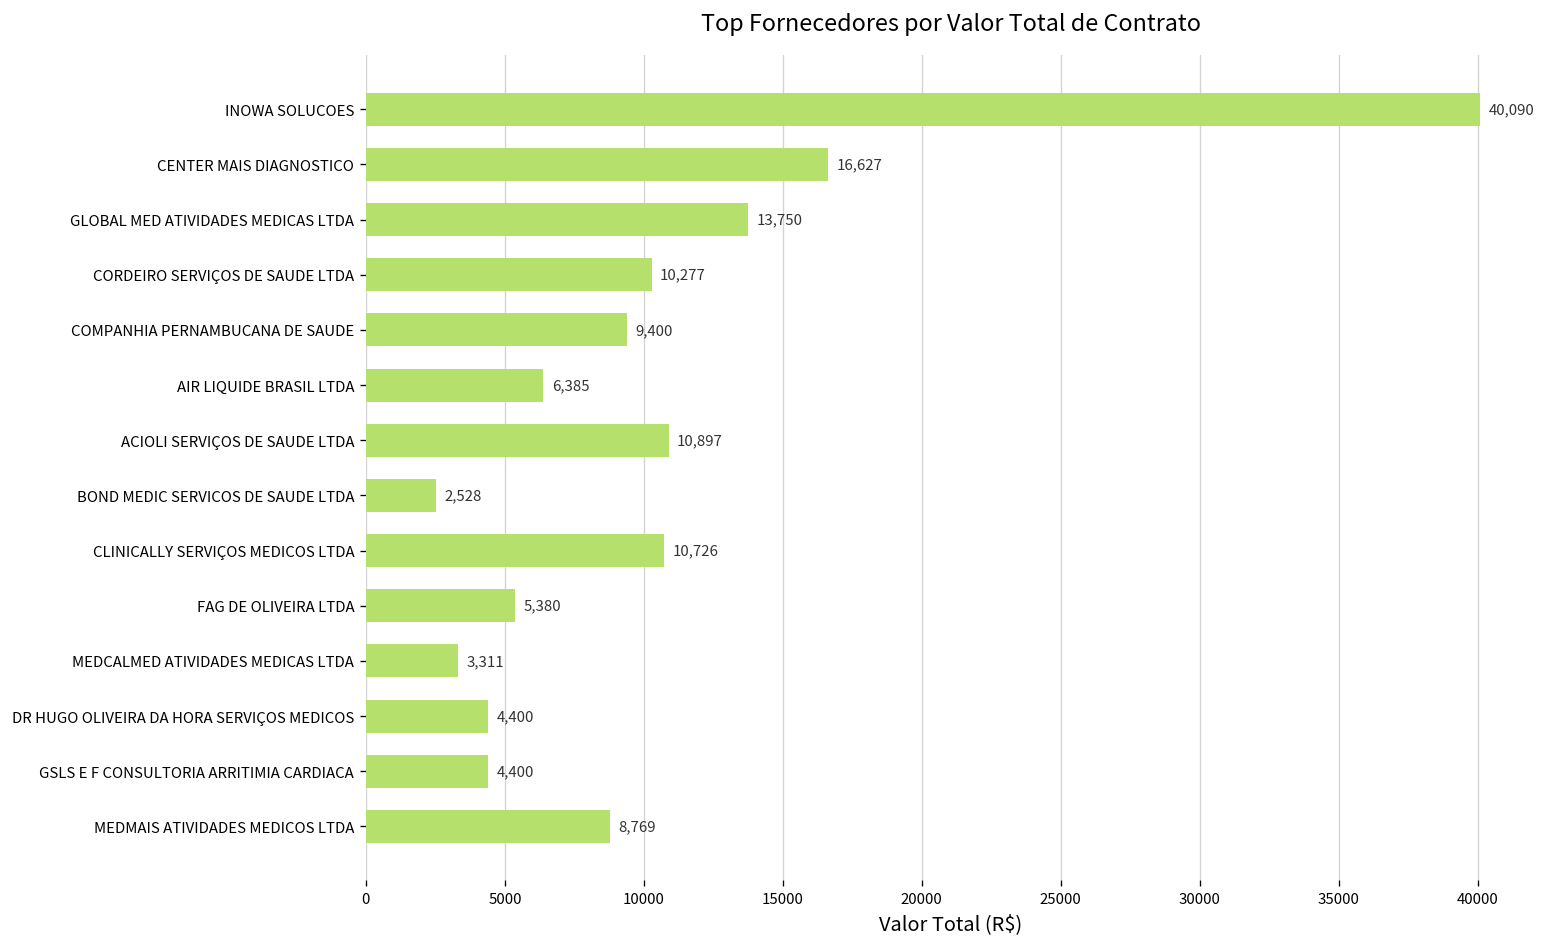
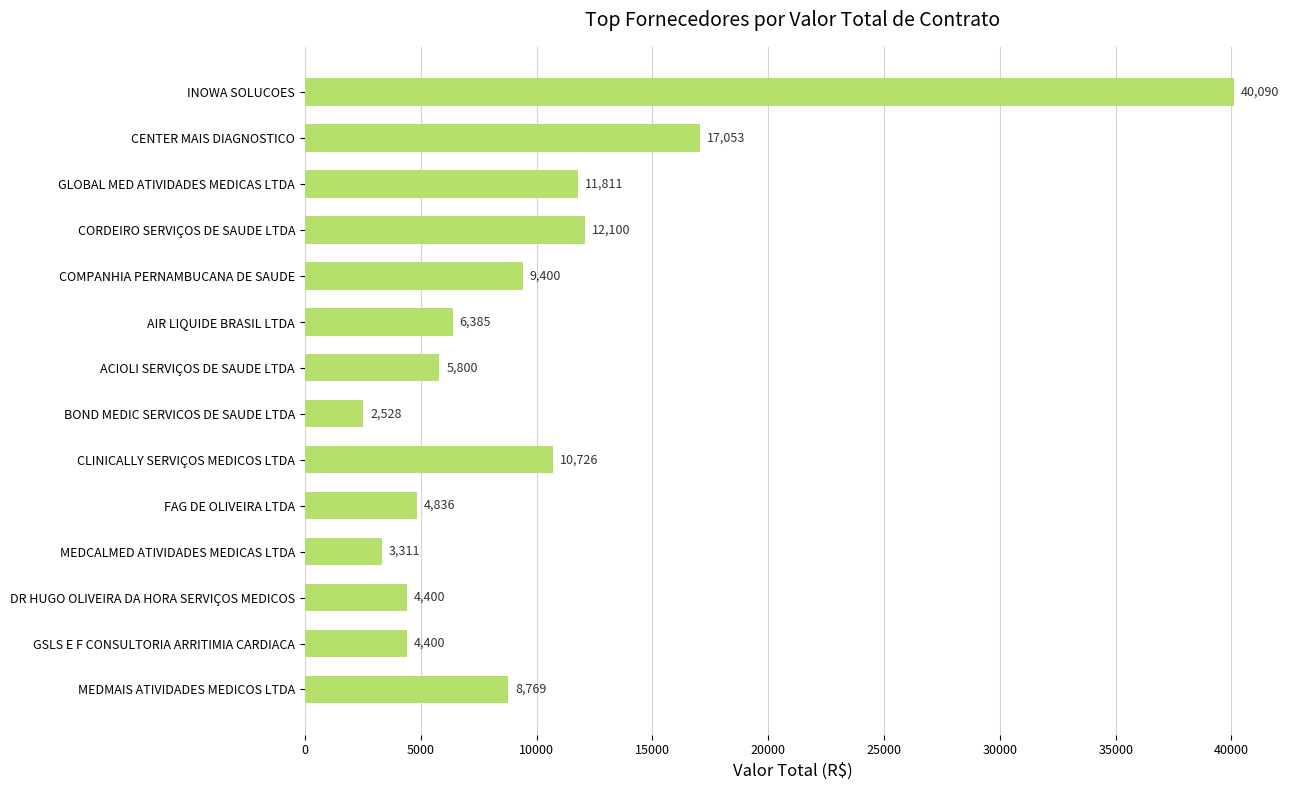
  {
    "INOWA SOLUCOES": "40,090",
-   "CENTER MAIS DIAGNOSTICO": "16,627",
-   "GLOBAL MED ATIVIDADES MEDICAS LTDA": "13,750",
-   "CORDEIRO SERVIÇOS DE SAUDE LTDA": "10,277",
+   "CENTER MAIS DIAGNOSTICO": "17,053",
+   "GLOBAL MED ATIVIDADES MEDICAS LTDA": "11,811",
+   "CORDEIRO SERVIÇOS DE SAUDE LTDA": "12,100",
    "COMPANHIA PERNAMBUCANA DE SAUDE": "9,400",
    "AIR LIQUIDE BRASIL LTDA": "6,385",
-   "ACIOLI SERVIÇOS DE SAUDE LTDA": "10,897",
+   "ACIOLI SERVIÇOS DE SAUDE LTDA": "5,800",
    "BOND MEDIC SERVICOS DE SAUDE LTDA": "2,528",
    "CLINICALLY SERVIÇOS MEDICOS LTDA": "10,726",
-   "FAG DE OLIVEIRA LTDA": "5,380",
+   "FAG DE OLIVEIRA LTDA": "4,836",
    "MEDCALMED ATIVIDADES MEDICAS LTDA": "3,311",
    "DR HUGO OLIVEIRA DA HORA SERVIÇOS MEDICOS": "4,400",
    "GSLS E F CONSULTORIA ARRITIMIA CARDIACA": "4,400",
    "MEDMAIS ATIVIDADES MEDICOS LTDA": "8,769"
  }
